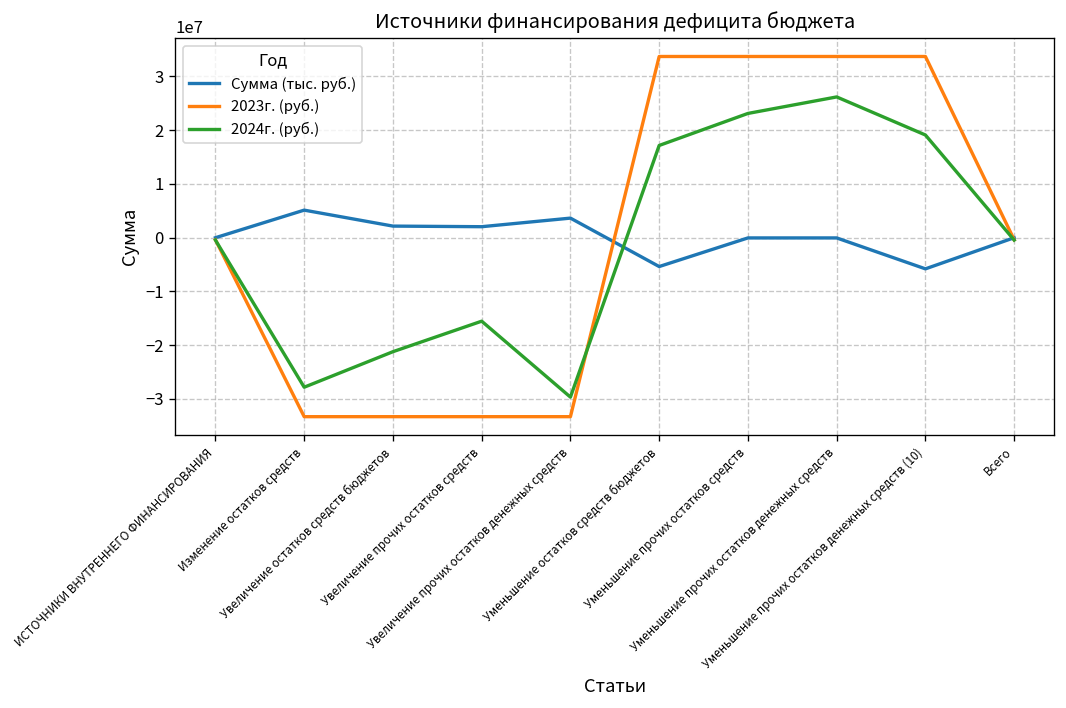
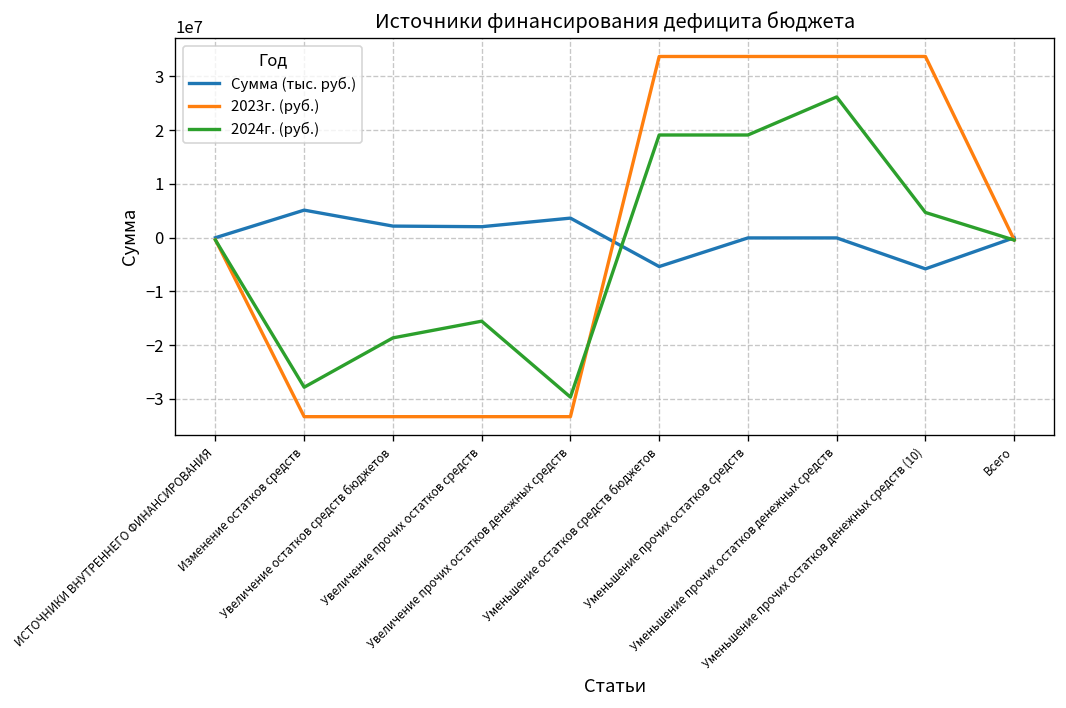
  {
    "Сумма (тыс. руб.)": {
      "Изменение остатков средств": 5000000,
      "Увеличение остатков средств бюджетов": 2000000,
      "Увеличение прочих остатков средств": 2000000,
      "Увеличение прочих остатков денежных средств": 4000000,
      "Уменьшение остатков средств бюджетов": -5000000,
      "Уменьшение прочих остатков средств": 0,
      "Уменьшение прочих остатков денежных средств": 0,
      "Уменьшение прочих остатков денежных средств (10)": -6000000
    },
    "2023г. (руб.)": {
      "Изменение остатков средств": -33000000,
      "Увеличение остатков средств бюджетов": -33000000,
      "Увеличение прочих остатков средств": -33000000,
      "Увеличение прочих остатков денежных средств": -33000000,
      "Уменьшение остатков средств бюджетов": 34000000,
      "Уменьшение прочих остатков средств": 34000000,
      "Уменьшение прочих остатков денежных средств": 34000000,
      "Уменьшение прочих остатков денежных средств (10)": 34000000
    },
    "2024г. (руб.)": {
      "Изменение остатков средств": -28000000,
-     "Увеличение остатков средств бюджетов": -21000000,
+     "Увеличение остатков средств бюджетов": -19000000,
      "Увеличение прочих остатков средств": -16000000,
      "Увеличение прочих остатков денежных средств": -30000000,
-     "Уменьшение остатков средств бюджетов": 17000000,
-     "Уменьшение прочих остатков средств": 23000000,
+     "Уменьшение остатков средств бюджетов": 19000000,
+     "Уменьшение прочих остатков средств": 19000000,
      "Уменьшение прочих остатков денежных средств": 26000000,
-     "Уменьшение прочих остатков денежных средств (10)": 19000000
+     "Уменьшение прочих остатков денежных средств (10)": 5000000
    }
  }
